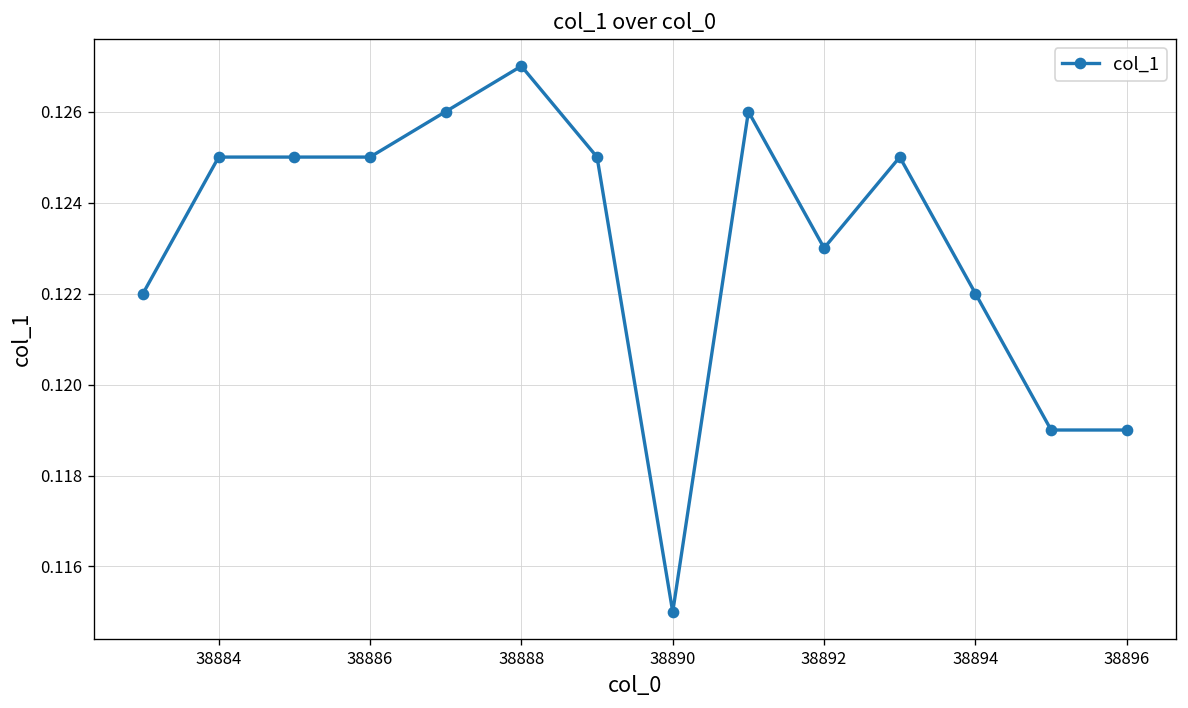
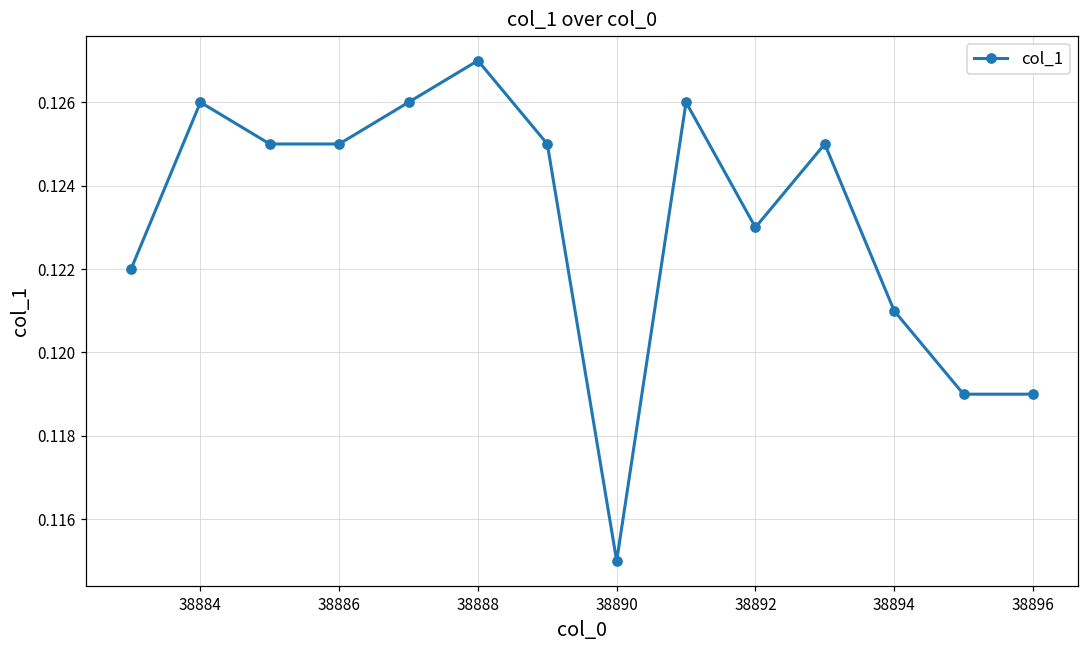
  {
-   "38884": 0.125,
+   "38884": 0.126,
    "38886": 0.125,
    "38888": 0.127,
    "38890": 0.115,
    "38892": 0.123,
-   "38894": 0.122,
+   "38894": 0.121,
    "38896": 0.119
  }
